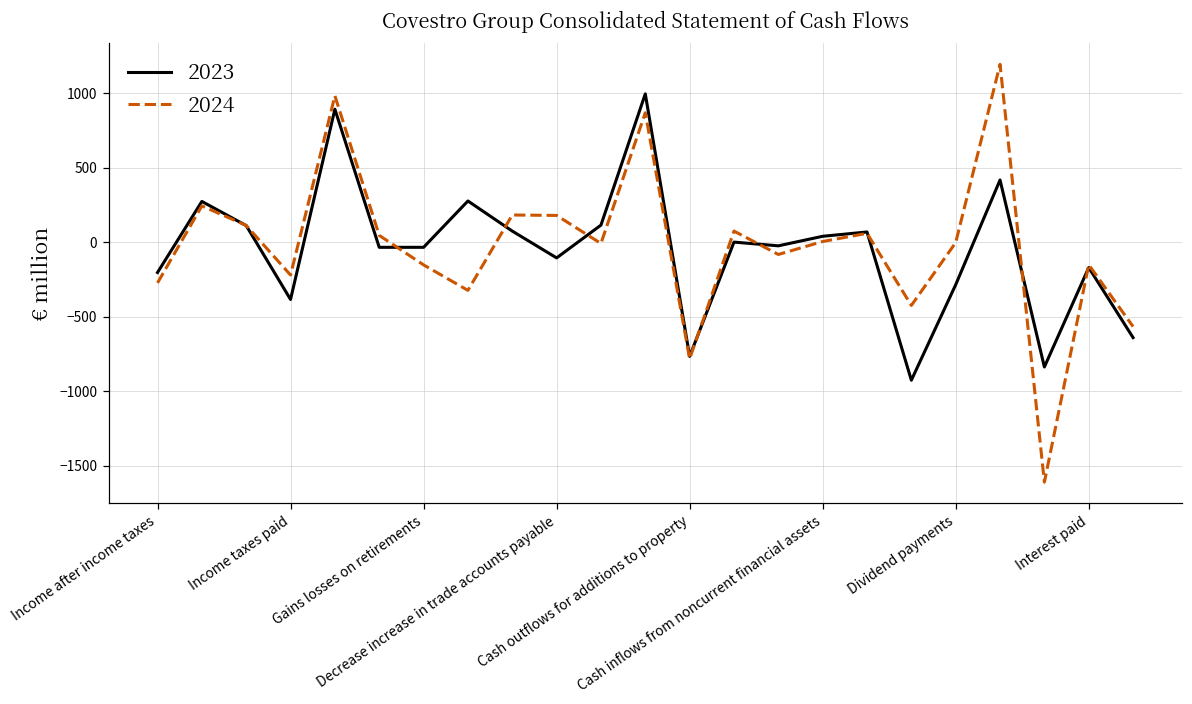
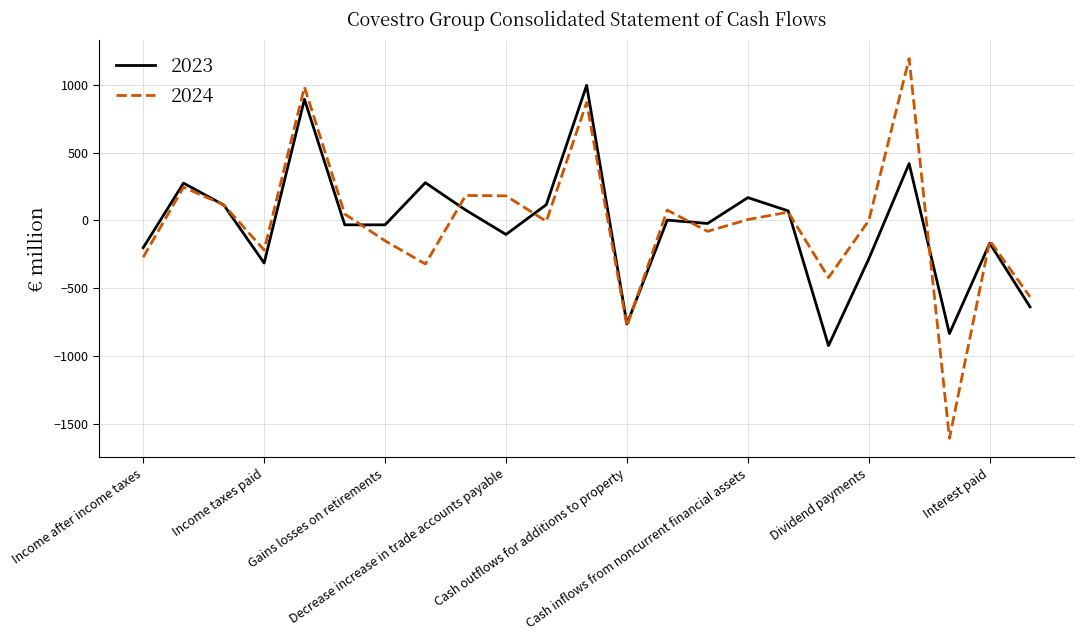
  {
    "2023": {
      "Income after income taxes": -200,
-     "Income taxes paid": -380,
+     "Income taxes paid": -320,
      "Gains losses on retirements": -30,
      "Decrease increase in trade accounts payable": -100,
-     "Cash inflows from noncurrent financial assets": 40,
+     "Cash inflows from noncurrent financial assets": 170,
      "Dividend payments": -280,
      "Interest paid": -170
    },
    "2024": {
      "Income after income taxes": -270,
      "Income taxes paid": -220,
      "Gains losses on retirements": -150,
      "Decrease increase in trade accounts payable": 180,
      "Cash inflows from noncurrent financial assets": 10,
      "Dividend payments": 0,
      "Interest paid": -150
    }
  }
